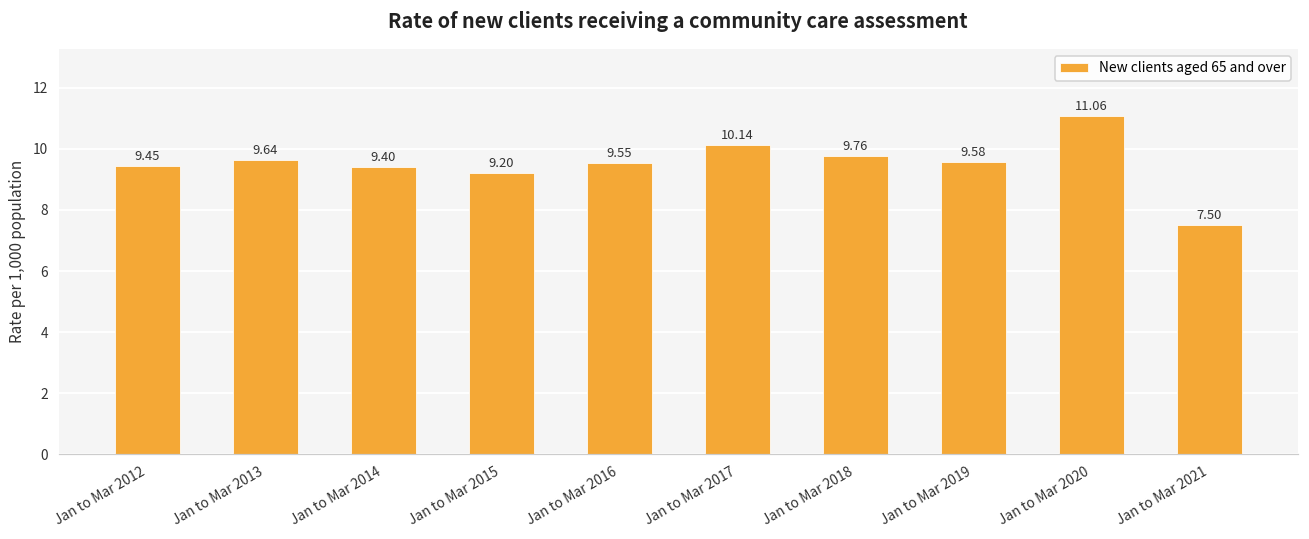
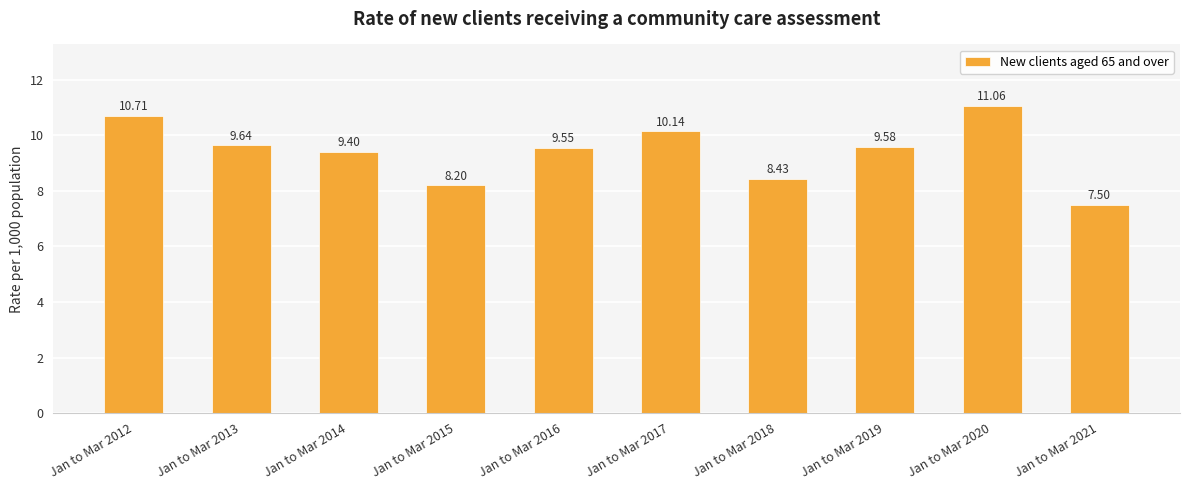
  {
-   "Jan to Mar 2012": 9.45,
+   "Jan to Mar 2012": 10.71,
    "Jan to Mar 2013": 9.64,
    "Jan to Mar 2014": 9.40,
-   "Jan to Mar 2015": 9.20,
+   "Jan to Mar 2015": 8.20,
    "Jan to Mar 2016": 9.55,
    "Jan to Mar 2017": 10.14,
-   "Jan to Mar 2018": 9.76,
+   "Jan to Mar 2018": 8.43,
    "Jan to Mar 2019": 9.58,
    "Jan to Mar 2020": 11.06,
    "Jan to Mar 2021": 7.50
  }
